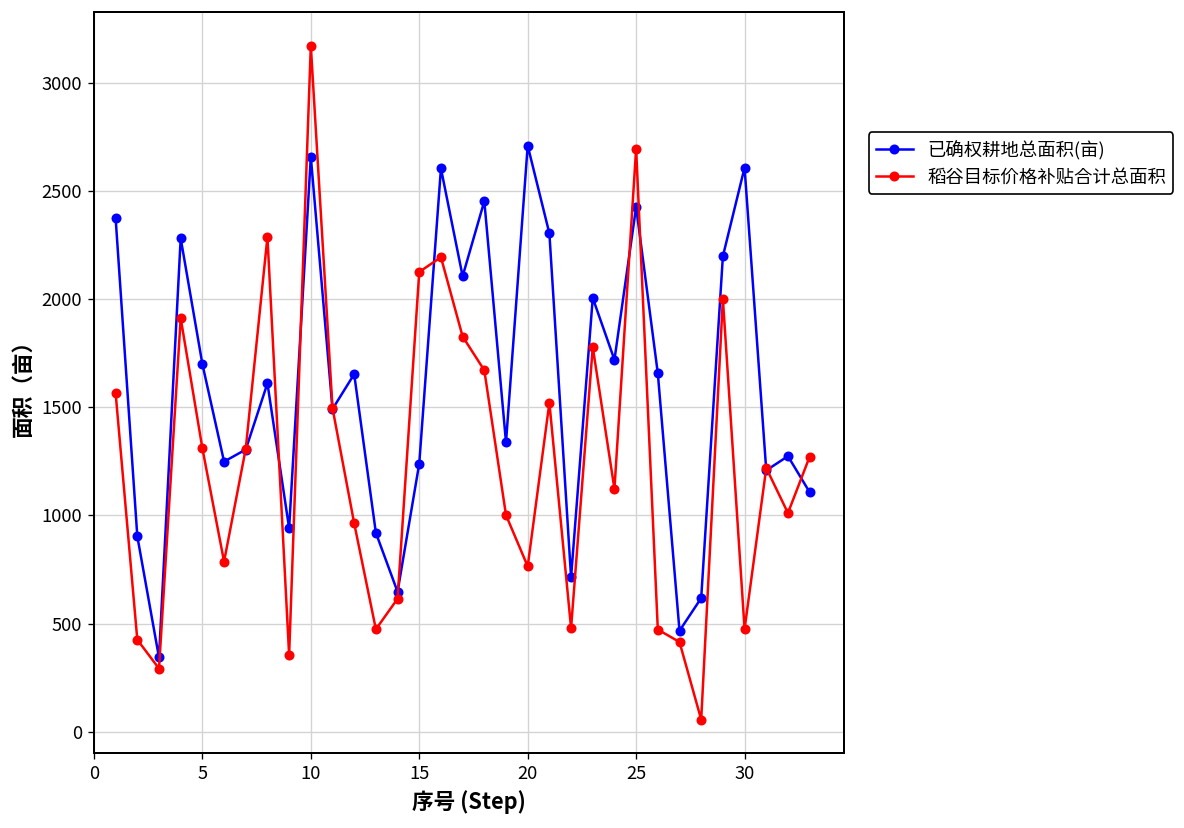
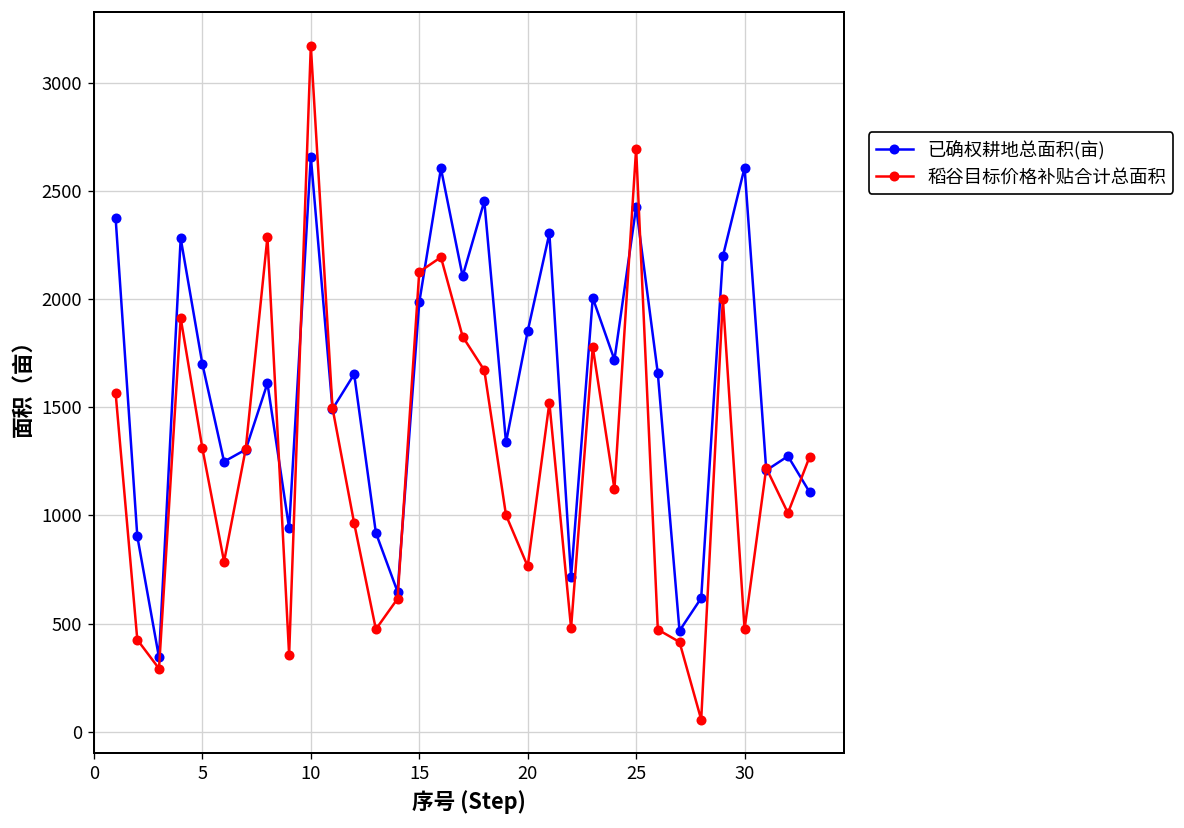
  {
    "已确权耕地总面积(亩)": {
      "5": 1700,
      "10": 2660,
-     "15": 1240,
-     "20": 2710,
+     "15": 1980,
+     "20": 1850,
      "25": 2430,
      "30": 2610
    },
    "稻谷目标价格补贴合计总面积": {
      "5": 1310,
      "10": 3170,
      "15": 2130,
      "20": 760,
      "25": 2700,
      "30": 470
    }
  }
